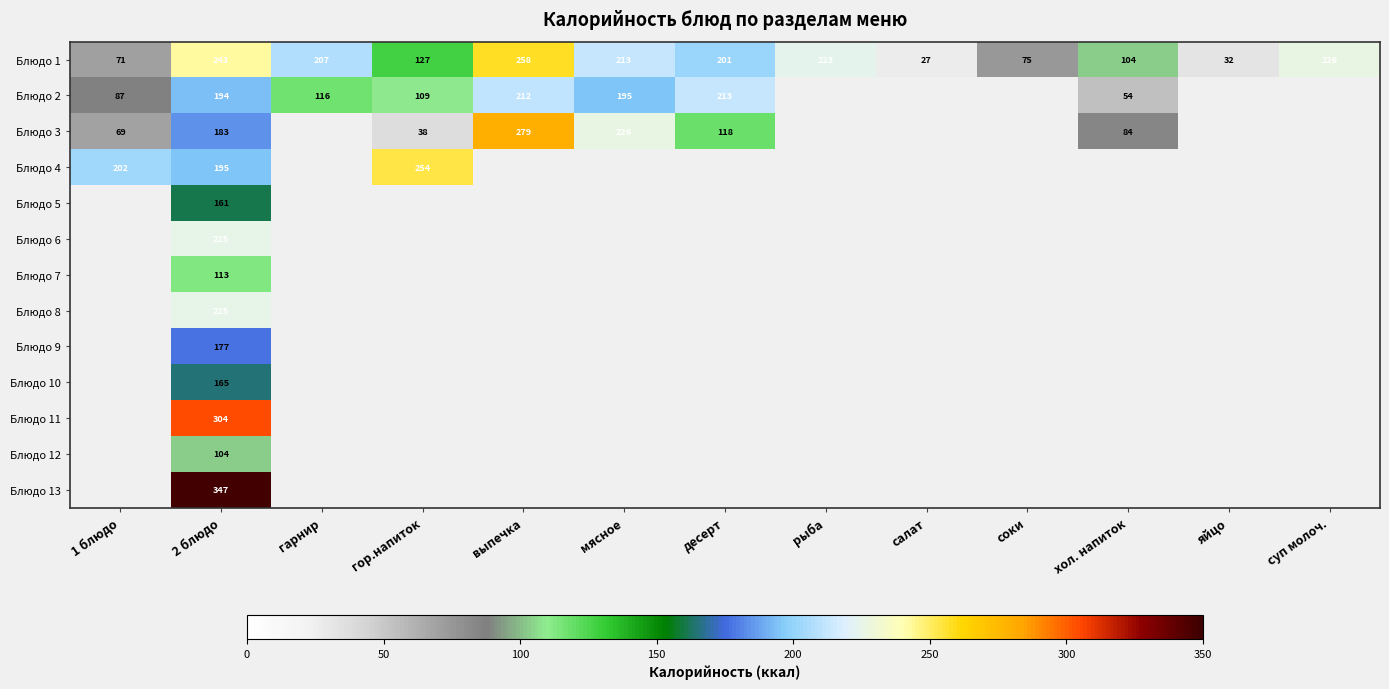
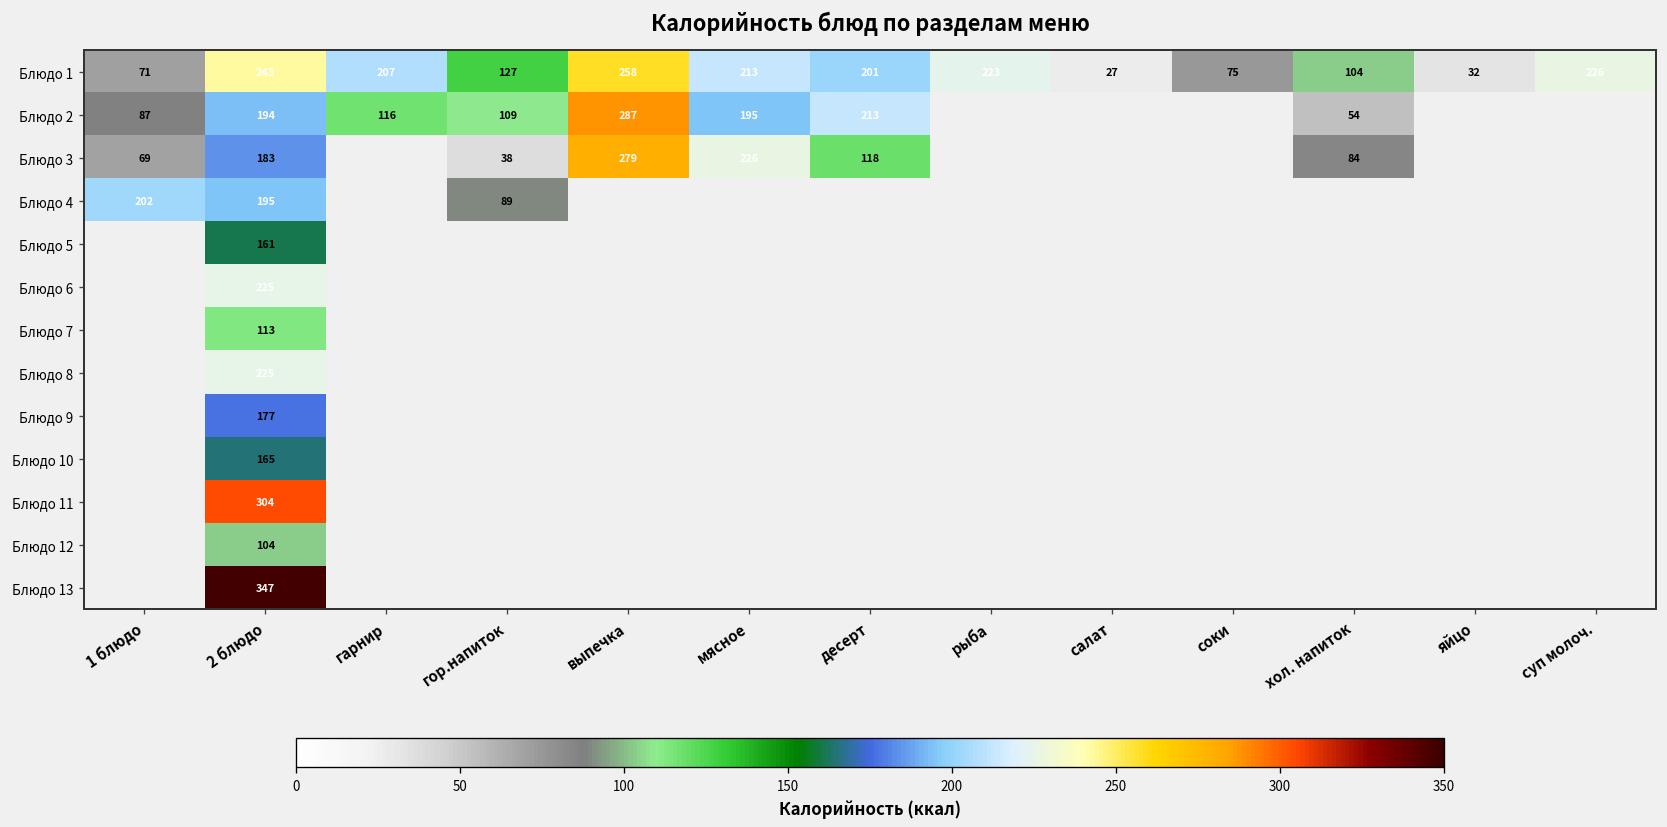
  {
    "Блюдо 1": {
      "1 блюдо": 71,
      "2 блюдо": 243,
      "гарнир": 207,
      "гор.напиток": 127,
      "выпечка": 258,
      "мясное": 213,
      "десерт": 201,
      "салат": 27,
      "соки": 75,
      "хол. напиток": 104,
      "яйцо": 32
    },
    "Блюдо 2": {
      "1 блюдо": 87,
      "2 блюдо": 194,
      "гарнир": 116,
      "гор.напиток": 109,
-     "выпечка": 212,
+     "выпечка": 287,
      "мясное": 195,
      "десерт": 213,
      "хол. напиток": 54
    },
    "Блюдо 3": {
      "1 блюдо": 69,
      "2 блюдо": 183,
      "гор.напиток": 38,
      "выпечка": 279,
      "десерт": 118,
      "хол. напиток": 84
    },
    "Блюдо 4": {
      "1 блюдо": 202,
      "2 блюдо": 195,
-     "гор.напиток": 254
+     "гор.напиток": 89
    },
    "Блюдо 5": {
      "2 блюдо": 161
    },
    "Блюдо 7": {
      "2 блюдо": 113
    },
    "Блюдо 9": {
      "2 блюдо": 177
    },
    "Блюдо 10": {
      "2 блюдо": 165
    },
    "Блюдо 11": {
      "2 блюдо": 304
    },
    "Блюдо 12": {
      "2 блюдо": 104
    },
    "Блюдо 13": {
      "2 блюдо": 347
    }
  }
